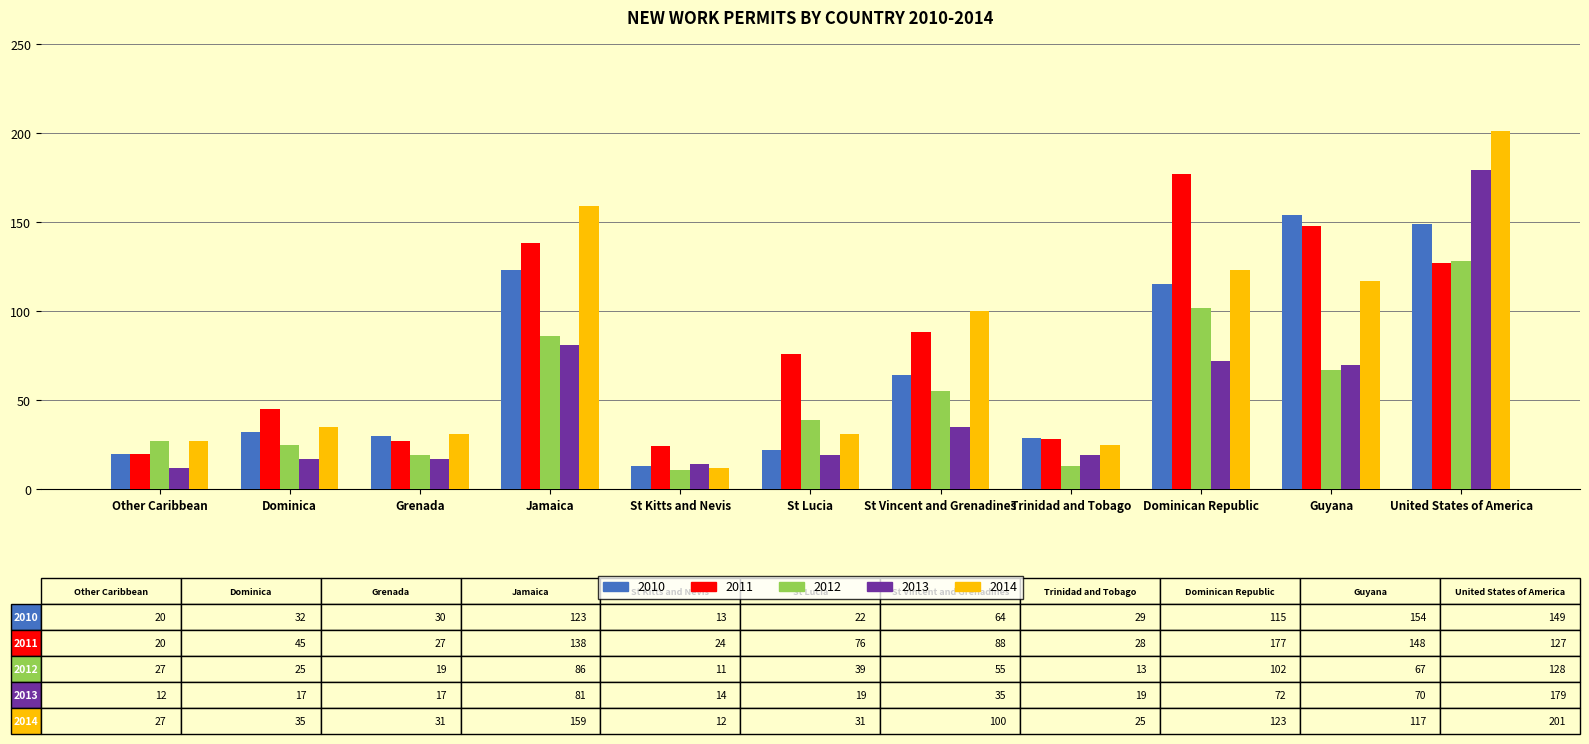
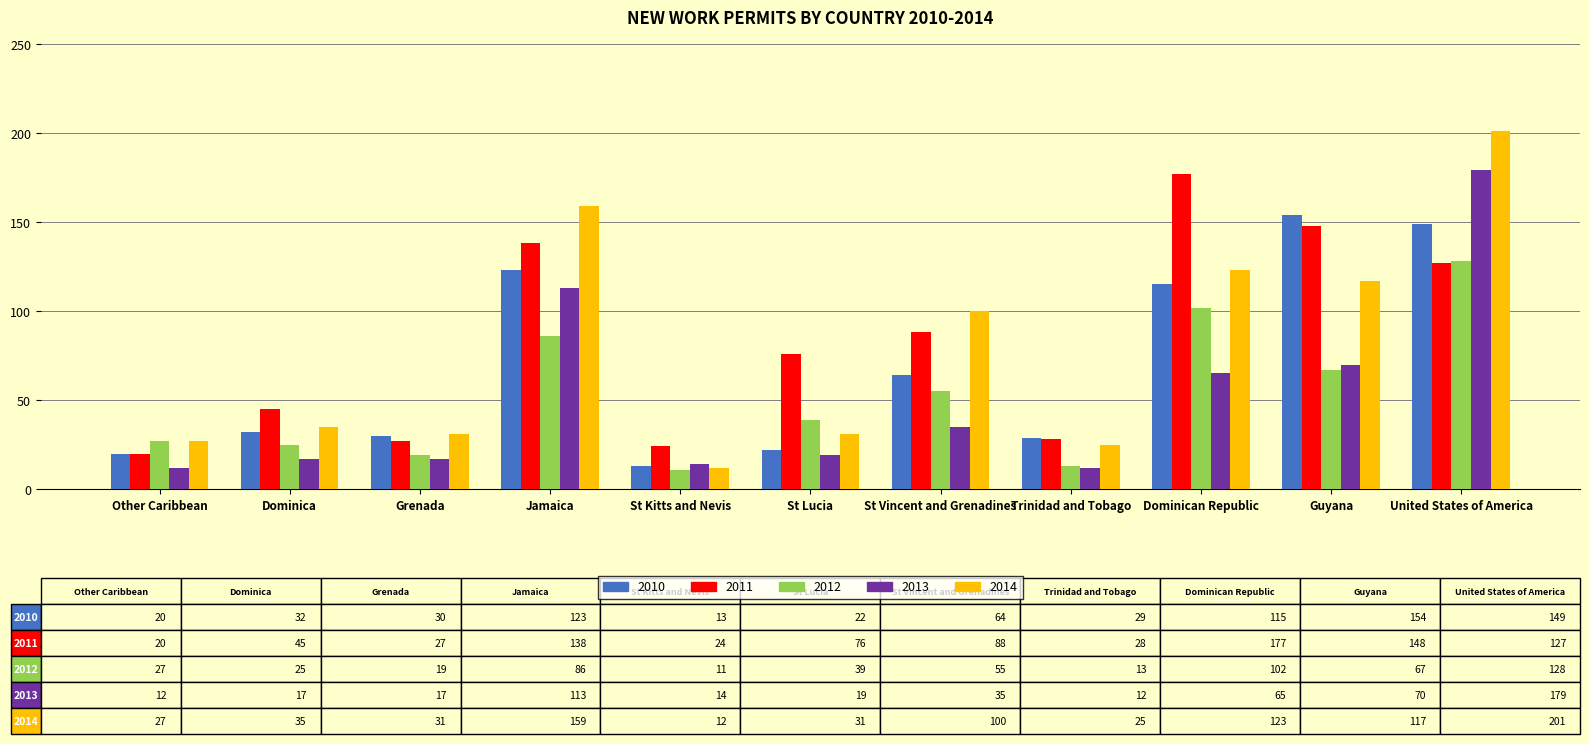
  {
    "2010": {
      "Other Caribbean": 20,
      "Dominica": 32,
      "Grenada": 30,
      "Jamaica": 123,
      "St Kitts and Nevis": 13,
      "St Lucia": 22,
      "St Vincent and Grenadines": 64,
      "Trinidad and Tobago": 29,
      "Dominican Republic": 115,
      "Guyana": 154,
      "United States of America": 149
    },
    "2011": {
      "Other Caribbean": 20,
      "Dominica": 45,
      "Grenada": 27,
      "Jamaica": 138,
      "St Kitts and Nevis": 24,
      "St Lucia": 76,
      "St Vincent and Grenadines": 88,
      "Trinidad and Tobago": 28,
      "Dominican Republic": 177,
      "Guyana": 148,
      "United States of America": 127
    },
    "2012": {
      "Other Caribbean": 27,
      "Dominica": 25,
      "Grenada": 19,
      "Jamaica": 86,
      "St Kitts and Nevis": 11,
      "St Lucia": 39,
      "St Vincent and Grenadines": 55,
      "Trinidad and Tobago": 13,
      "Dominican Republic": 102,
      "Guyana": 67,
      "United States of America": 128
    },
    "2013": {
-     "Jamaica": 81,
-     "Trinidad and Tobago": 19,
-     "Dominican Republic": 72
+     "Jamaica": 113,
+     "Trinidad and Tobago": 12,
+     "Dominican Republic": 65
    },
    "2014": {
      "Other Caribbean": 27,
      "Dominica": 35,
      "Grenada": 31,
      "Jamaica": 159,
      "St Kitts and Nevis": 12,
      "St Lucia": 31,
      "St Vincent and Grenadines": 100,
      "Trinidad and Tobago": 25,
      "Dominican Republic": 123,
      "Guyana": 117,
      "United States of America": 201
    }
  }
